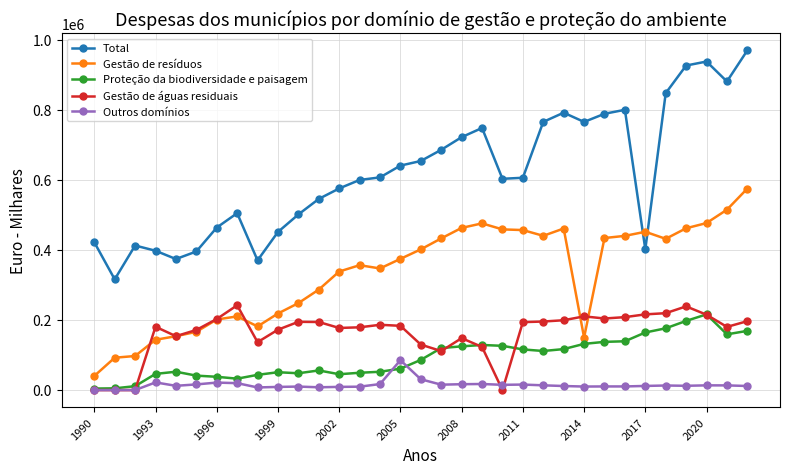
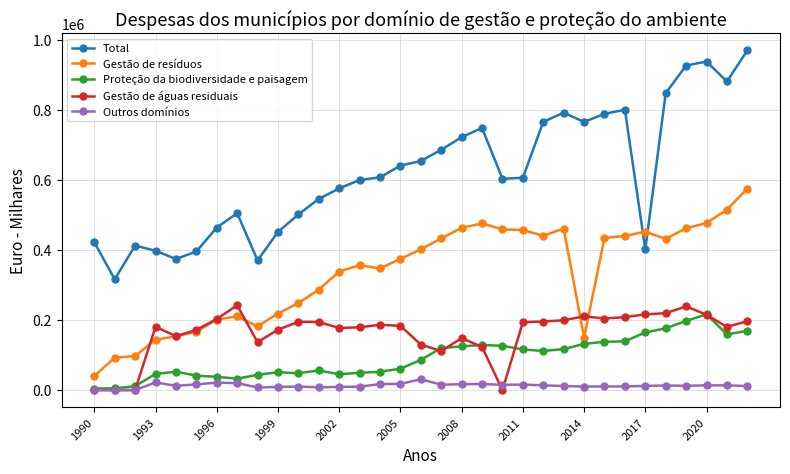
  {
    "Total": {
      "1990": 420000,
      "1993": 400000,
      "1996": 460000,
      "1999": 450000,
      "2002": 580000,
      "2005": 640000,
      "2008": 720000,
      "2011": 610000,
      "2014": 770000,
      "2017": 400000,
      "2020": 940000
    },
    "Gestão de resíduos": {
      "1990": 40000,
      "1993": 140000,
      "1999": 220000,
      "2002": 340000,
      "2005": 370000,
      "2008": 460000,
      "2011": 460000,
      "2014": 150000,
      "2017": 450000,
      "2020": 480000
    },
    "Proteção da biodiversidade e paisagem": {
      "1993": 50000,
      "1996": 40000,
      "1999": 50000,
      "2002": 50000,
      "2005": 60000,
      "2008": 120000,
      "2011": 120000,
      "2014": 130000,
      "2017": 160000
    },
    "Gestão de águas residuais": {
      "1993": 180000,
      "1999": 170000,
      "2002": 180000,
      "2005": 180000,
      "2008": 150000,
      "2011": 190000,
      "2014": 210000,
      "2017": 220000
    },
    "Outros domínios": {
      "1993": 20000,
      "1996": 20000,
      "1999": 10000,
      "2002": 10000,
-     "2005": 90000,
+     "2005": 20000,
      "2008": 20000,
      "2011": 20000,
      "2014": 10000,
      "2017": 10000,
      "2020": 10000
    }
  }
